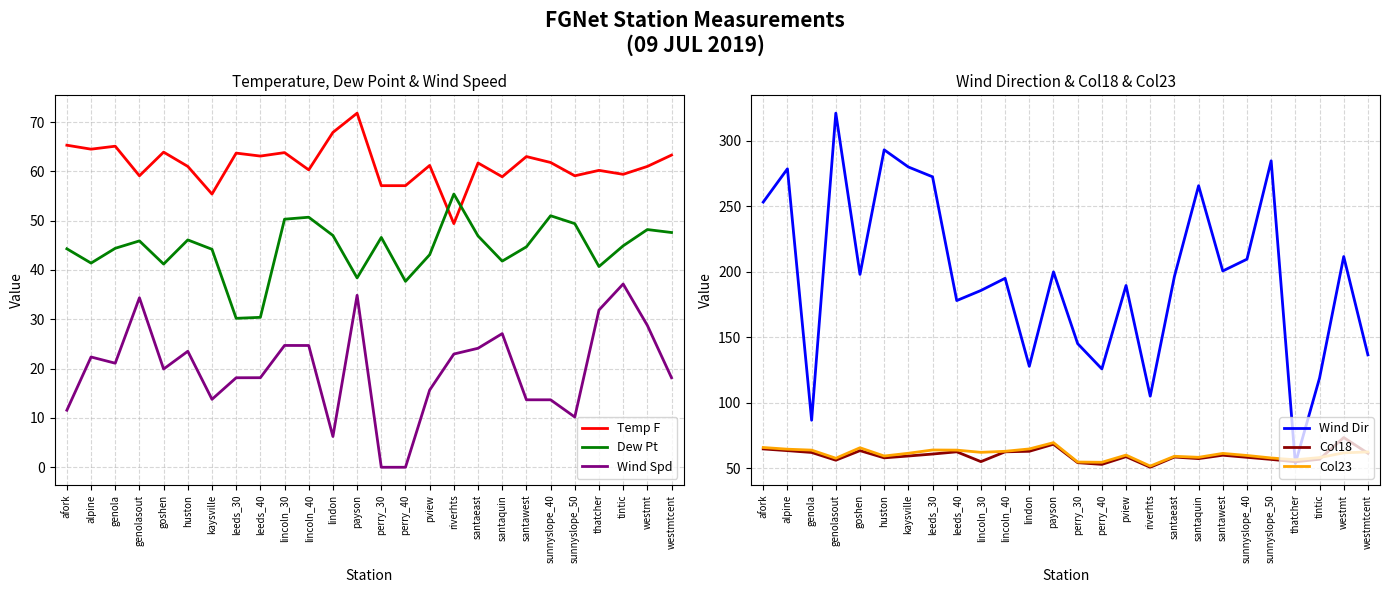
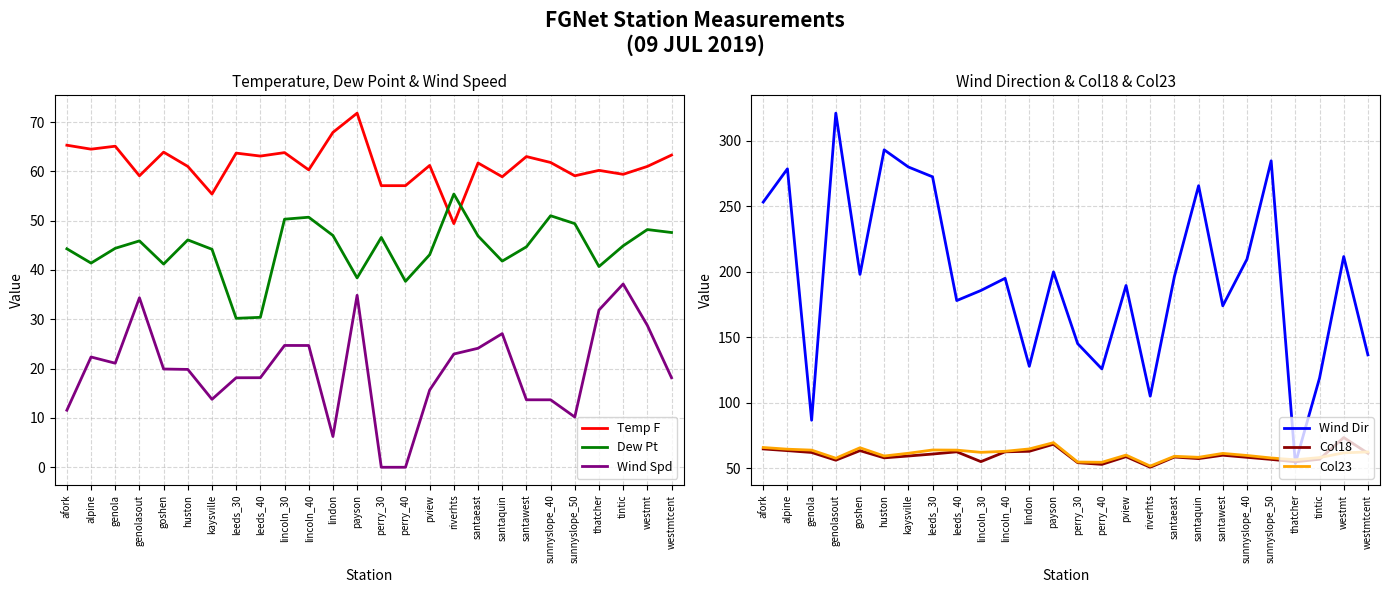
  {
    "Temperature, Dew Point & Wind Speed": {
      "Temp F": {
        "afork": 65,
        "alpine": 65,
        "genola": 65,
        "genolasout": 59,
        "goshen": 64,
        "huston": 61,
        "kaysville": 55,
        "leeds_30": 64,
        "leeds_40": 63,
        "lincoln_30": 64,
        "lincoln_40": 60,
        "lindon": 68,
        "payson": 72,
        "perry_30": 57,
        "perry_40": 57,
        "pview": 61,
        "riverhts": 49,
        "santaeast": 62,
        "santaquin": 59,
        "santawest": 63,
        "sunnyslope_40": 62,
        "sunnyslope_50": 59,
        "thatcher": 60,
        "tintic": 59,
        "westmt": 61,
        "westmtcent": 63
      },
      "Dew Pt": {
        "afork": 44,
        "alpine": 41,
        "genola": 44,
        "genolasout": 46,
        "goshen": 41,
        "huston": 46,
        "kaysville": 44,
        "leeds_30": 30,
        "leeds_40": 30,
        "lincoln_30": 50,
        "lincoln_40": 51,
        "lindon": 47,
        "payson": 38,
        "perry_30": 47,
        "perry_40": 38,
        "pview": 43,
        "riverhts": 55,
        "santaeast": 47,
        "santaquin": 42,
        "santawest": 45,
        "sunnyslope_40": 51,
        "sunnyslope_50": 49,
        "thatcher": 41,
        "tintic": 45,
        "westmt": 48,
        "westmtcent": 48
      },
      "Wind Spd": {
        "afork": 12,
        "alpine": 22,
        "genola": 21,
        "genolasout": 34,
        "goshen": 20,
-       "huston": 24,
+       "huston": 20,
        "kaysville": 14,
        "leeds_30": 18,
        "leeds_40": 18,
        "lincoln_30": 25,
        "lincoln_40": 25,
        "lindon": 6,
        "payson": 35,
        "perry_30": 0,
        "perry_40": 0,
        "pview": 16,
        "riverhts": 23,
        "santaeast": 24,
        "santaquin": 27,
        "santawest": 14,
        "sunnyslope_40": 14,
        "sunnyslope_50": 10,
        "thatcher": 32,
        "tintic": 37,
        "westmt": 29,
        "westmtcent": 18
      }
    },
    "Wind Direction & Col18 & Col23": {
      "Wind Dir": {
        "afork": 253,
        "alpine": 279,
        "genola": 87,
        "genolasout": 321,
        "goshen": 198,
        "huston": 293,
        "kaysville": 280,
        "leeds_30": 273,
        "leeds_40": 178,
        "lincoln_30": 186,
        "lincoln_40": 195,
        "lindon": 128,
        "payson": 200,
        "perry_30": 145,
        "perry_40": 126,
        "pview": 190,
        "riverhts": 105,
        "santaeast": 196,
        "santaquin": 266,
-       "santawest": 201,
+       "santawest": 174,
        "sunnyslope_40": 210,
        "sunnyslope_50": 285,
        "tintic": 119,
        "westmt": 212,
        "westmtcent": 137
      },
      "Col18": {
        "goshen": 63,
        "kaysville": 59,
        "leeds_30": 61,
        "lincoln_30": 55
      },
      "Col23": {
        "goshen": 66,
        "kaysville": 61,
        "leeds_30": 64,
        "lincoln_30": 62
      }
    }
  }
